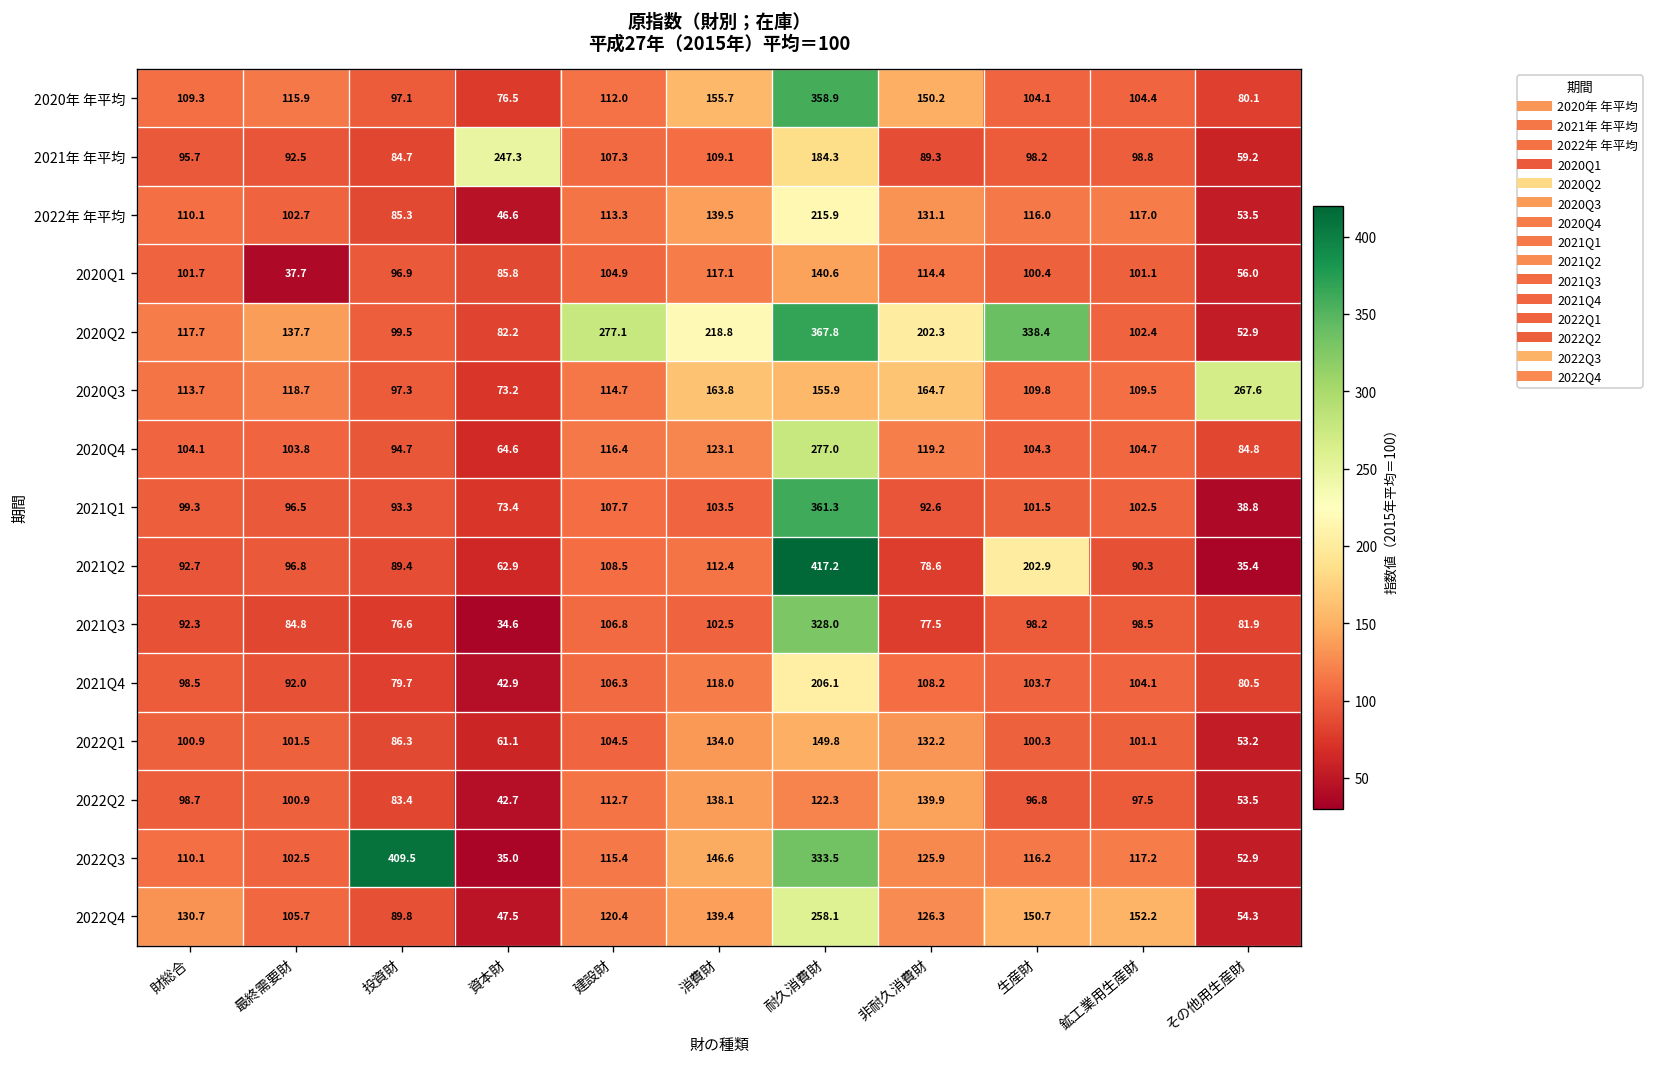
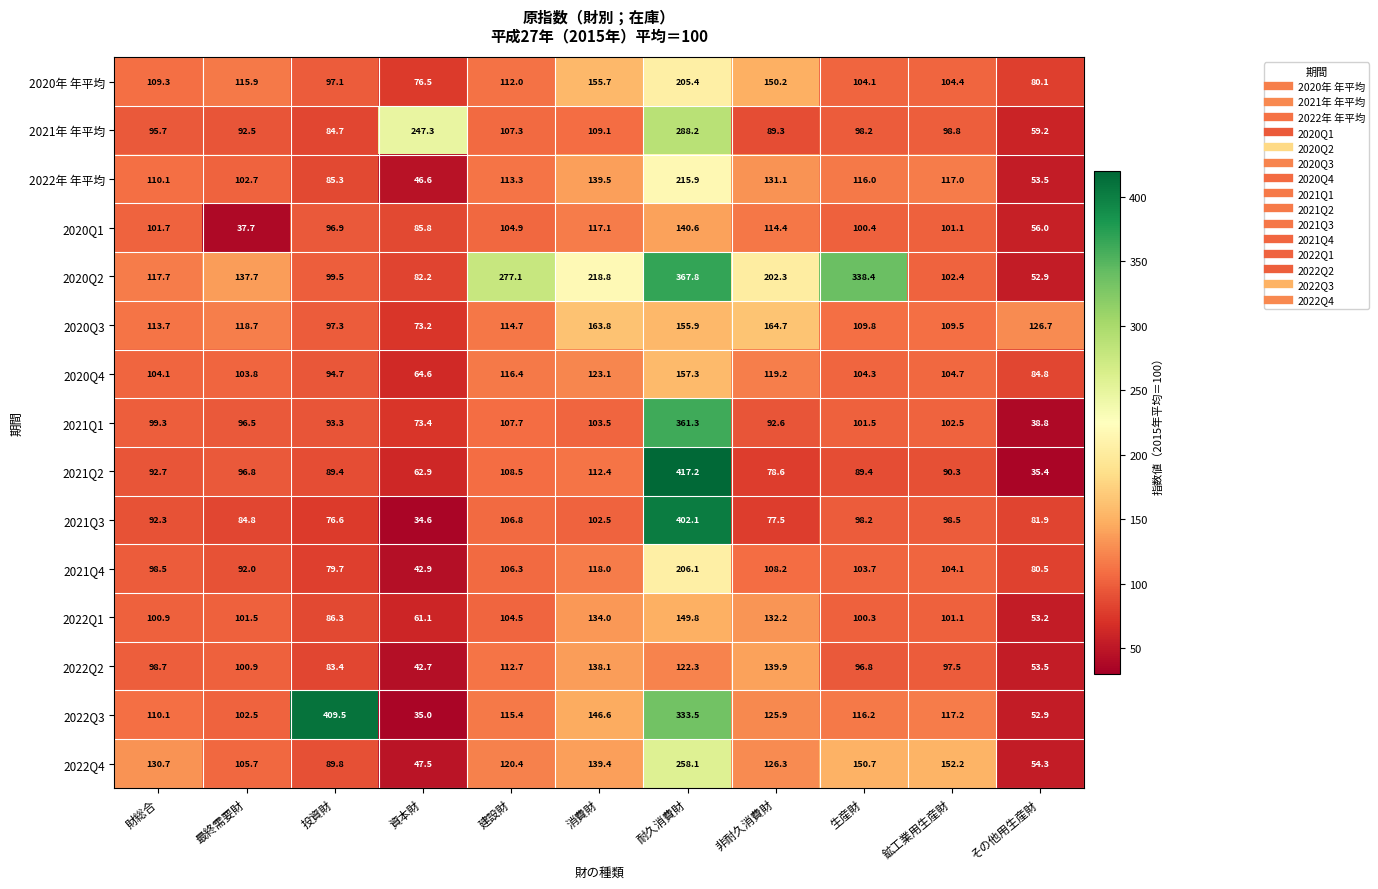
  {
    "2020年 年平均": {
      "財総合": 109.3,
      "最終需要財": 115.9,
      "投資財": 97.1,
      "資本財": 76.5,
      "建設財": 112.0,
      "消費財": 155.7,
-     "耐久消費財": 358.9,
+     "耐久消費財": 205.4,
      "非耐久消費財": 150.2,
      "生産財": 104.1,
      "鉱工業用生産財": 104.4,
      "その他用生産財": 80.1
    },
    "2021年 年平均": {
      "財総合": 95.7,
      "最終需要財": 92.5,
      "投資財": 84.7,
      "資本財": 247.3,
      "建設財": 107.3,
      "消費財": 109.1,
-     "耐久消費財": 184.3,
+     "耐久消費財": 288.2,
      "非耐久消費財": 89.3,
      "生産財": 98.2,
      "鉱工業用生産財": 98.8,
      "その他用生産財": 59.2
    },
    "2022年 年平均": {
      "財総合": 110.1,
      "最終需要財": 102.7,
      "投資財": 85.3,
      "資本財": 46.6,
      "建設財": 113.3,
      "消費財": 139.5,
      "耐久消費財": 215.9,
      "非耐久消費財": 131.1,
      "生産財": 116.0,
      "鉱工業用生産財": 117.0,
      "その他用生産財": 53.5
    },
    "2020Q1": {
      "財総合": 101.7,
      "最終需要財": 37.7,
      "投資財": 96.9,
      "資本財": 85.8,
      "建設財": 104.9,
      "消費財": 117.1,
      "耐久消費財": 140.6,
      "非耐久消費財": 114.4,
      "生産財": 100.4,
      "鉱工業用生産財": 101.1,
      "その他用生産財": 56.0
    },
    "2020Q2": {
      "財総合": 117.7,
      "最終需要財": 137.7,
      "投資財": 99.5,
      "資本財": 82.2,
      "建設財": 277.1,
      "消費財": 218.8,
      "耐久消費財": 367.8,
      "非耐久消費財": 202.3,
      "生産財": 338.4,
      "鉱工業用生産財": 102.4,
      "その他用生産財": 52.9
    },
    "2020Q3": {
      "財総合": 113.7,
      "最終需要財": 118.7,
      "投資財": 97.3,
      "資本財": 73.2,
      "建設財": 114.7,
      "消費財": 163.8,
      "耐久消費財": 155.9,
      "非耐久消費財": 164.7,
      "生産財": 109.8,
      "鉱工業用生産財": 109.5,
-     "その他用生産財": 267.6
+     "その他用生産財": 126.7
    },
    "2020Q4": {
      "財総合": 104.1,
      "最終需要財": 103.8,
      "投資財": 94.7,
      "資本財": 64.6,
      "建設財": 116.4,
      "消費財": 123.1,
-     "耐久消費財": 277.0,
+     "耐久消費財": 157.3,
      "非耐久消費財": 119.2,
      "生産財": 104.3,
      "鉱工業用生産財": 104.7,
      "その他用生産財": 84.8
    },
    "2021Q1": {
      "財総合": 99.3,
      "最終需要財": 96.5,
      "投資財": 93.3,
      "資本財": 73.4,
      "建設財": 107.7,
      "消費財": 103.5,
      "耐久消費財": 361.3,
      "非耐久消費財": 92.6,
      "生産財": 101.5,
      "鉱工業用生産財": 102.5,
      "その他用生産財": 38.8
    },
    "2021Q2": {
      "財総合": 92.7,
      "最終需要財": 96.8,
      "投資財": 89.4,
      "資本財": 62.9,
      "建設財": 108.5,
      "消費財": 112.4,
      "耐久消費財": 417.2,
      "非耐久消費財": 78.6,
-     "生産財": 202.9,
+     "生産財": 89.4,
      "鉱工業用生産財": 90.3,
      "その他用生産財": 35.4
    },
    "2021Q3": {
      "財総合": 92.3,
      "最終需要財": 84.8,
      "投資財": 76.6,
      "資本財": 34.6,
      "建設財": 106.8,
      "消費財": 102.5,
-     "耐久消費財": 328.0,
+     "耐久消費財": 402.1,
      "非耐久消費財": 77.5,
      "生産財": 98.2,
      "鉱工業用生産財": 98.5,
      "その他用生産財": 81.9
    },
    "2021Q4": {
      "財総合": 98.5,
      "最終需要財": 92.0,
      "投資財": 79.7,
      "資本財": 42.9,
      "建設財": 106.3,
      "消費財": 118.0,
      "耐久消費財": 206.1,
      "非耐久消費財": 108.2,
      "生産財": 103.7,
      "鉱工業用生産財": 104.1,
      "その他用生産財": 80.5
    },
    "2022Q1": {
      "財総合": 100.9,
      "最終需要財": 101.5,
      "投資財": 86.3,
      "資本財": 61.1,
      "建設財": 104.5,
      "消費財": 134.0,
      "耐久消費財": 149.8,
      "非耐久消費財": 132.2,
      "生産財": 100.3,
      "鉱工業用生産財": 101.1,
      "その他用生産財": 53.2
    },
    "2022Q2": {
      "財総合": 98.7,
      "最終需要財": 100.9,
      "投資財": 83.4,
      "資本財": 42.7,
      "建設財": 112.7,
      "消費財": 138.1,
      "耐久消費財": 122.3,
      "非耐久消費財": 139.9,
      "生産財": 96.8,
      "鉱工業用生産財": 97.5,
      "その他用生産財": 53.5
    },
    "2022Q3": {
      "財総合": 110.1,
      "最終需要財": 102.5,
      "投資財": 409.5,
      "資本財": 35.0,
      "建設財": 115.4,
      "消費財": 146.6,
      "耐久消費財": 333.5,
      "非耐久消費財": 125.9,
      "生産財": 116.2,
      "鉱工業用生産財": 117.2,
      "その他用生産財": 52.9
    },
    "2022Q4": {
      "財総合": 130.7,
      "最終需要財": 105.7,
      "投資財": 89.8,
      "資本財": 47.5,
      "建設財": 120.4,
      "消費財": 139.4,
      "耐久消費財": 258.1,
      "非耐久消費財": 126.3,
      "生産財": 150.7,
      "鉱工業用生産財": 152.2,
      "その他用生産財": 54.3
    }
  }
